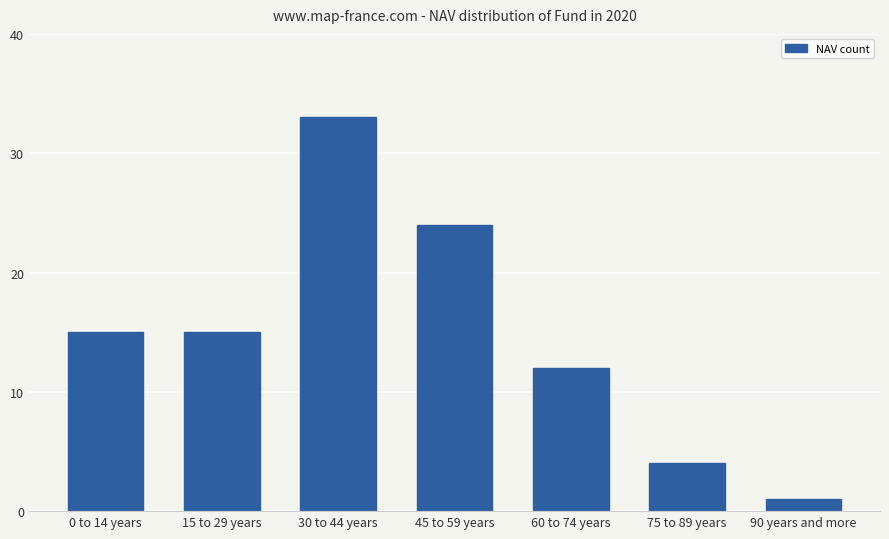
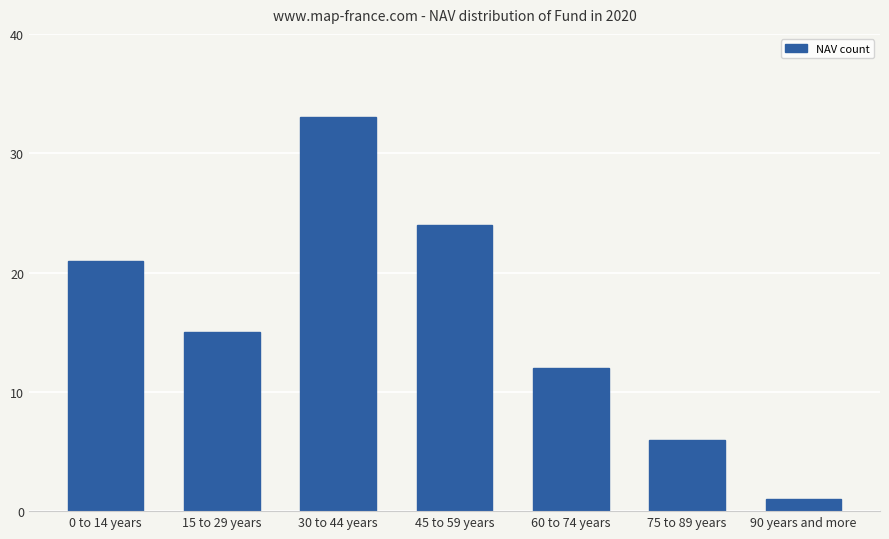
  {
-   "0 to 14 years": 15,
+   "0 to 14 years": 21,
    "15 to 29 years": 15,
    "30 to 44 years": 33,
    "45 to 59 years": 24,
    "60 to 74 years": 12,
-   "75 to 89 years": 4,
+   "75 to 89 years": 6,
    "90 years and more": 1
  }
